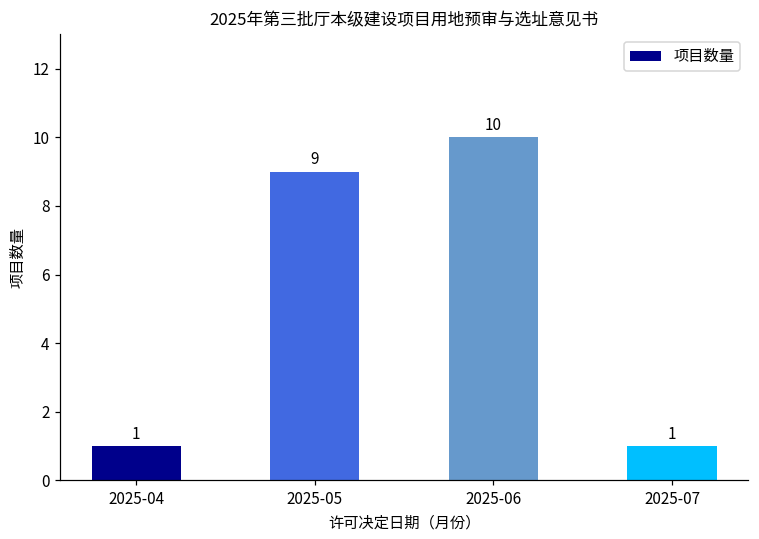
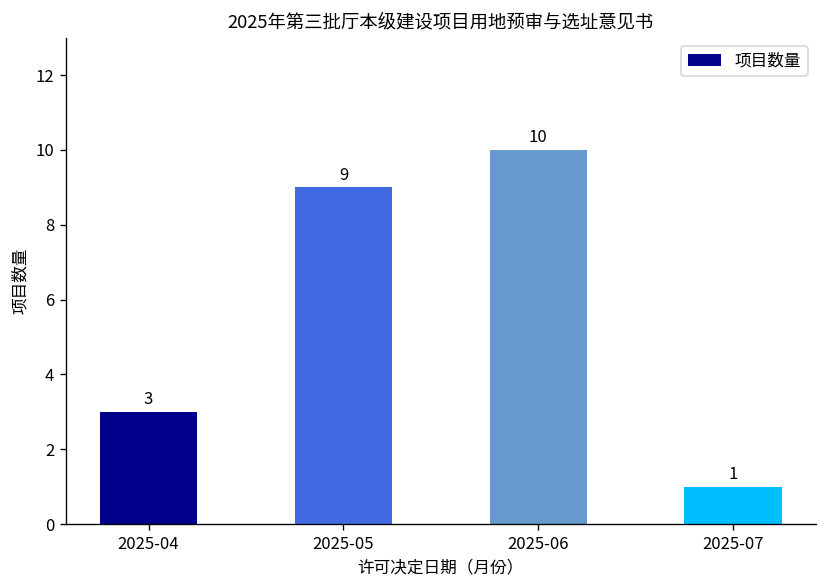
  {
-   "2025-04": 1,
+   "2025-04": 3,
    "2025-05": 9,
    "2025-06": 10,
    "2025-07": 1
  }
